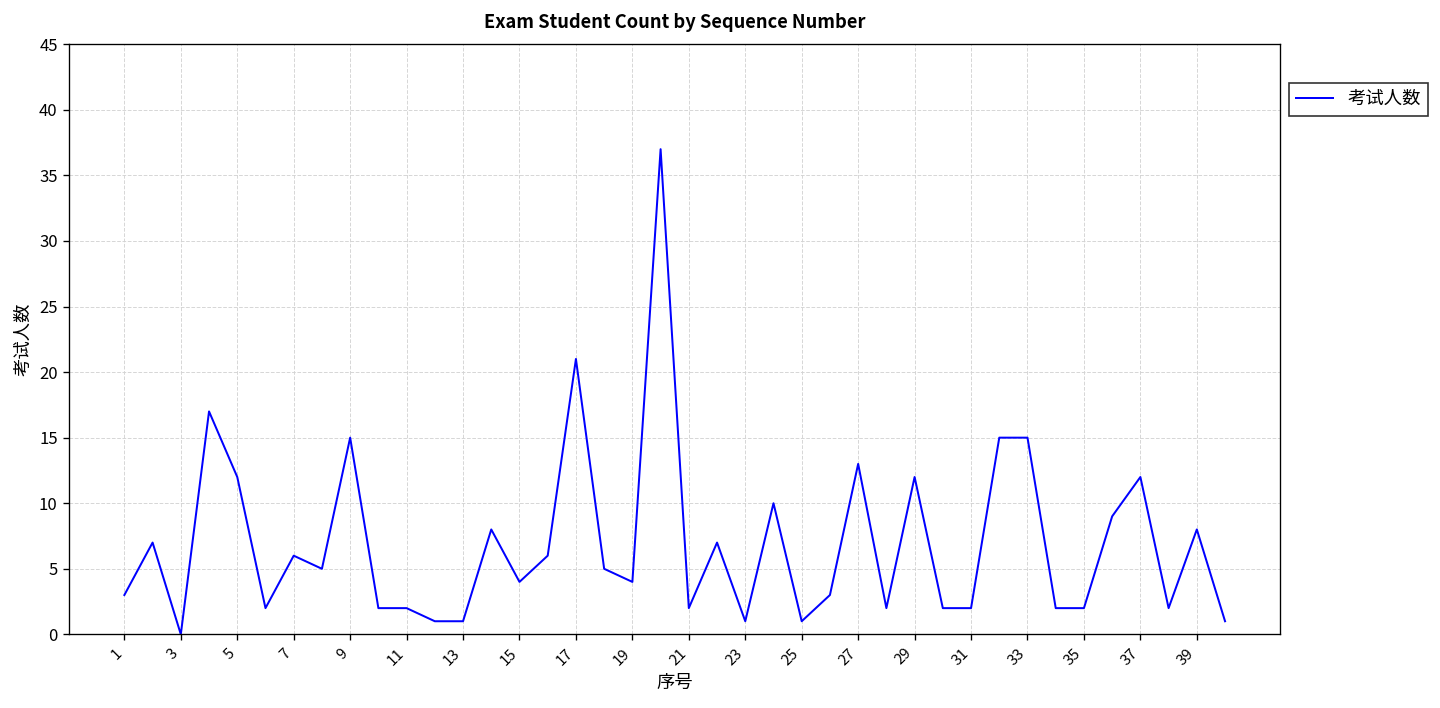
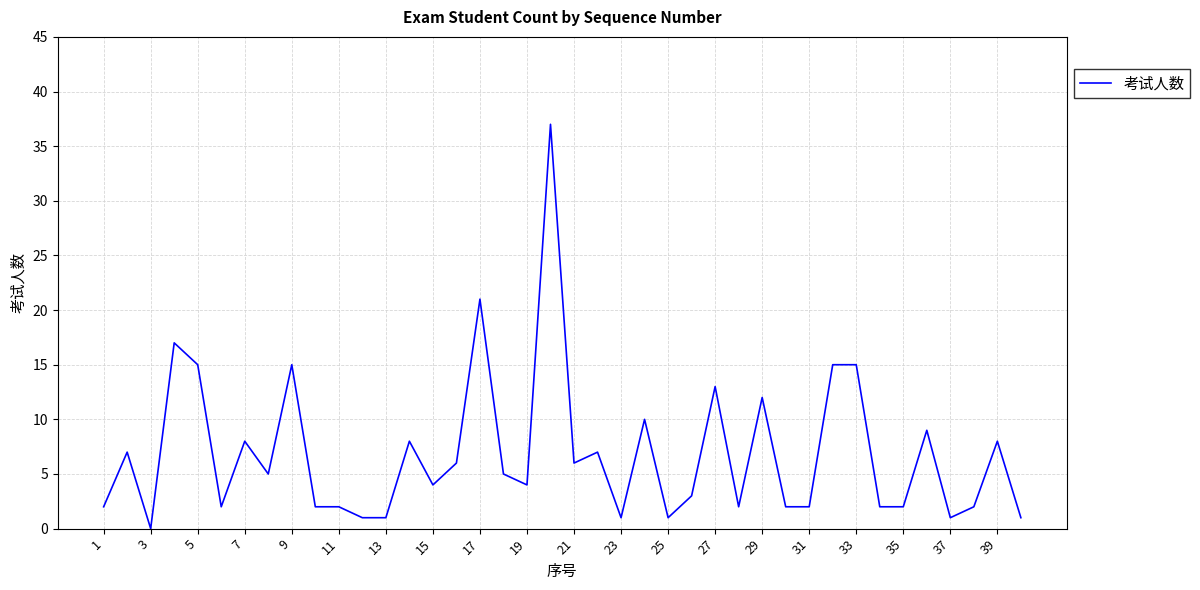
  {
-   "1": 3,
+   "1": 2,
    "3": 0,
-   "5": 12,
-   "7": 6,
+   "5": 15,
+   "7": 8,
    "9": 15,
    "11": 2,
    "13": 1,
    "15": 4,
    "17": 21,
    "19": 4,
-   "21": 2,
+   "21": 6,
    "23": 1,
    "25": 1,
    "27": 13,
    "29": 12,
    "31": 2,
    "33": 15,
    "35": 2,
-   "37": 12,
+   "37": 1,
    "39": 8
  }
